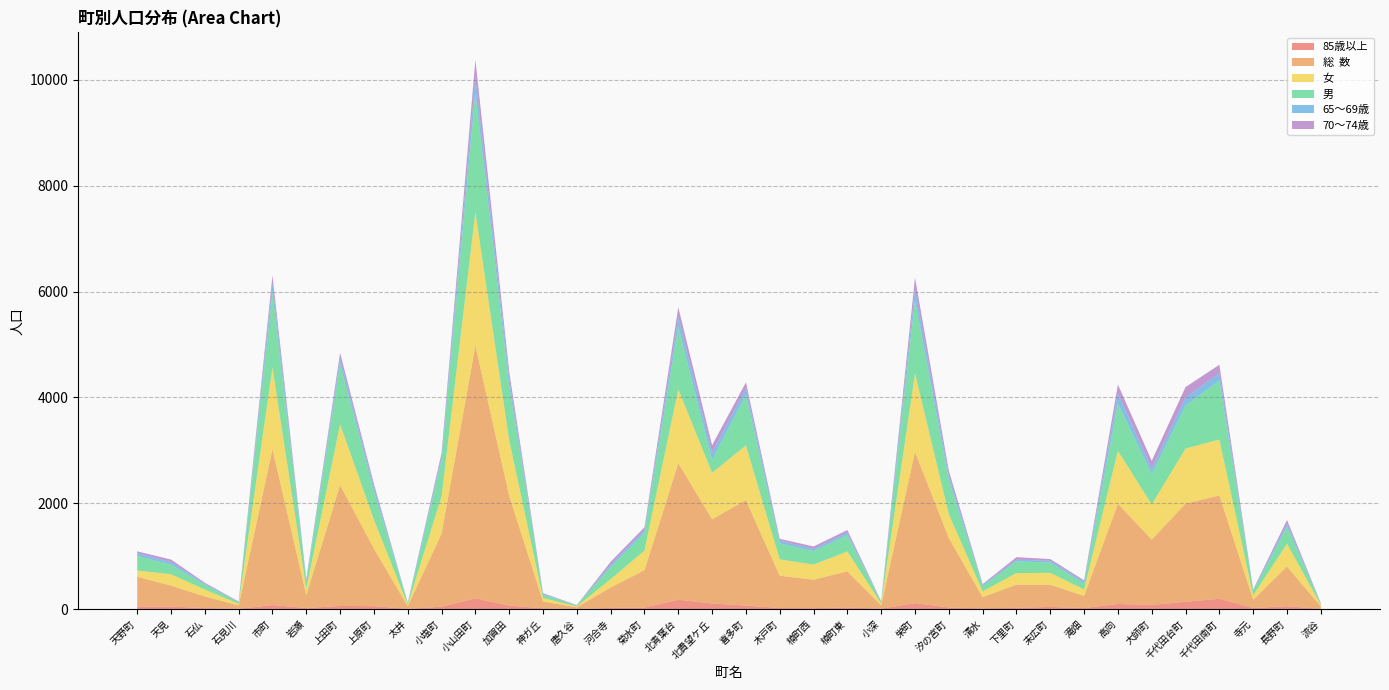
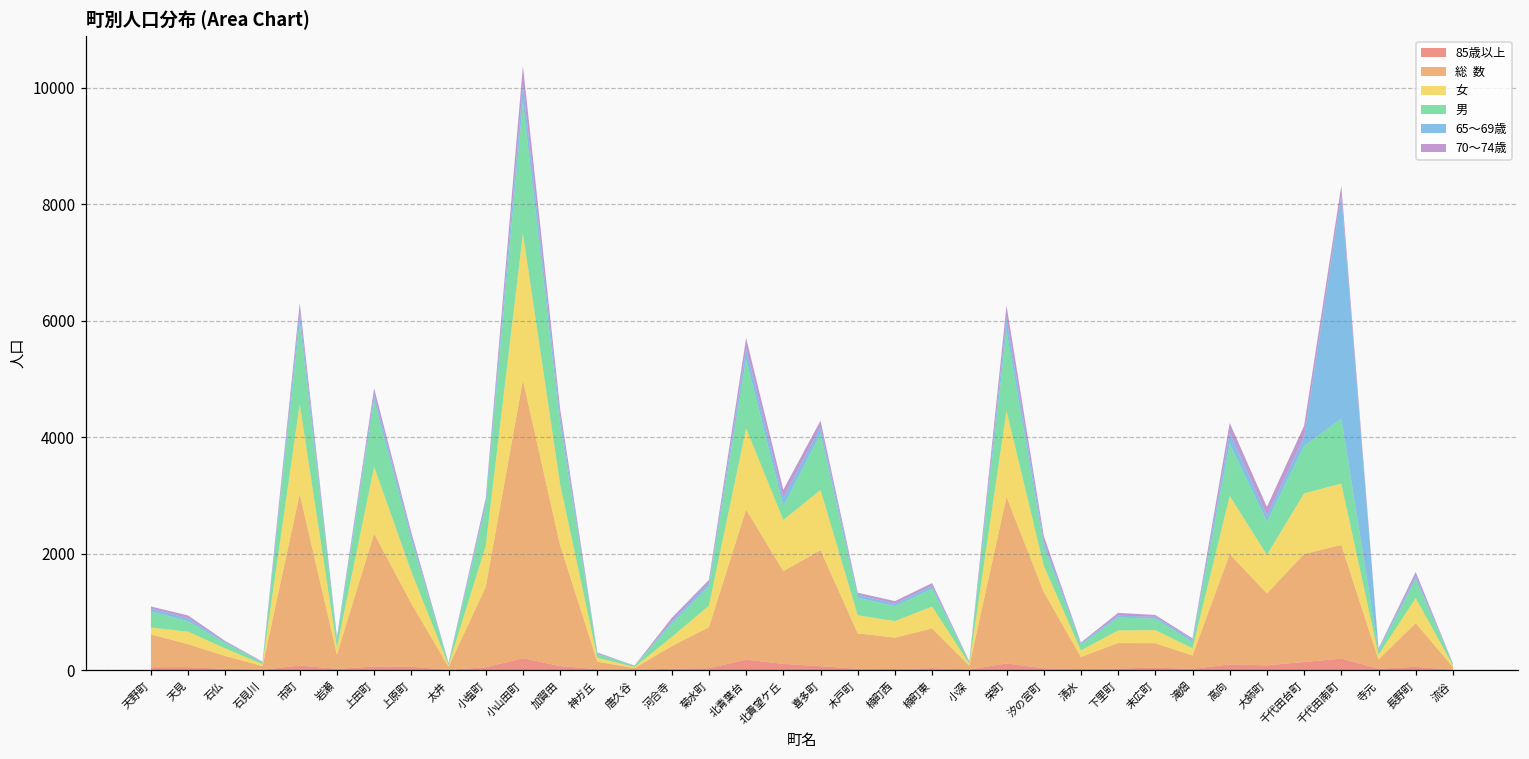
  {
    "女": {
      "天野町": 100,
      "天見": 200,
      "石仏": 100,
      "市町": 1500,
      "岩瀬": 100,
      "上田町": 1100,
      "上原町": 500,
      "小塩町": 700,
      "小山田町": 2500,
      "加賀田": 1000,
      "神ガ丘": 100,
      "河合寺": 200,
      "菊水町": 400,
      "北青葉台": 1400,
      "北貴望ケ丘": 900,
      "喜多町": 1000,
      "木戸町": 300,
      "楠町西": 300,
      "楠町東": 400,
      "栄町": 1500,
      "汐の宮町": 500,
      "清水": 100,
      "下里町": 200,
      "末広町": 200,
      "滝畑": 100,
      "高向": 1000,
      "大師町": 700,
      "千代田台町": 1000,
      "千代田南町": 1100,
      "寺元": 100,
      "長野町": 400
    },
    "男": {
      "天野町": 300,
      "天見": 200,
      "市町": 1400,
      "上田町": 1100,
      "上原町": 500,
      "小塩町": 700,
      "小山田町": 2300,
      "加賀田": 1000,
      "菊水町": 300,
      "北青葉台": 1200,
      "北貴望ケ丘": 200,
      "喜多町": 1000,
      "木戸町": 300,
      "楠町東": 300,
      "栄町": 1400,
-     "汐の宮町": 600,
+     "汐の宮町": 300,
      "高向": 900,
      "大師町": 600,
      "千代田台町": 800,
      "千代田南町": 1100,
      "長野町": 300
    },
    "65～69歳": {
      "天見": 100,
      "市町": 200,
      "上田町": 100,
      "上原町": 100,
      "小塩町": 100,
      "小山田町": 300,
      "加賀田": 100,
      "菊水町": 100,
      "北青葉台": 200,
      "北貴望ケ丘": 100,
      "喜多町": 100,
      "栄町": 200,
      "汐の宮町": 100,
      "高向": 200,
      "大師町": 100,
      "千代田台町": 200,
-     "千代田南町": 100,
+     "千代田南町": 3800,
      "長野町": 100
    },
    "70～74歳": {
      "天見": 0,
      "市町": 200,
      "上田町": 100,
      "上原町": 100,
      "小塩町": 100,
      "小山田町": 300,
      "加賀田": 100,
      "河合寺": 100,
      "菊水町": 100,
      "北青葉台": 200,
      "北貴望ケ丘": 100,
      "喜多町": 100,
      "栄町": 200,
      "汐の宮町": 100,
      "高向": 200,
      "大師町": 100,
      "千代田台町": 200,
      "千代田南町": 200,
      "長野町": 100
    }
  }
